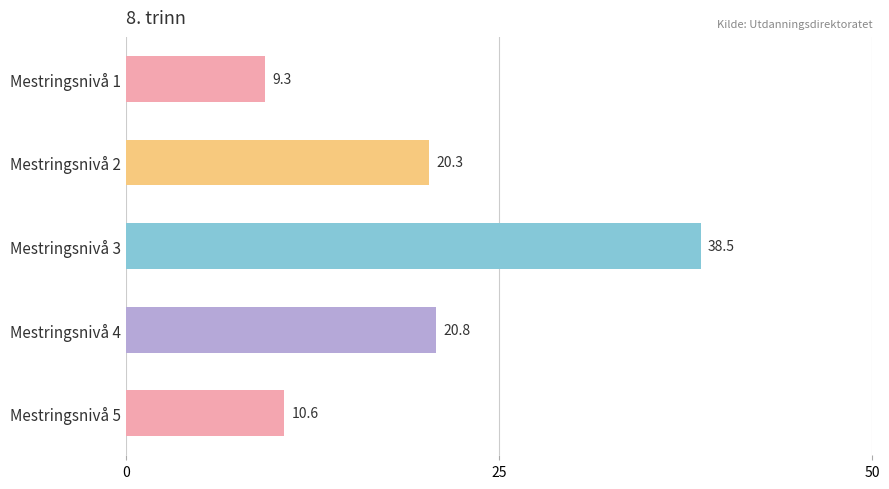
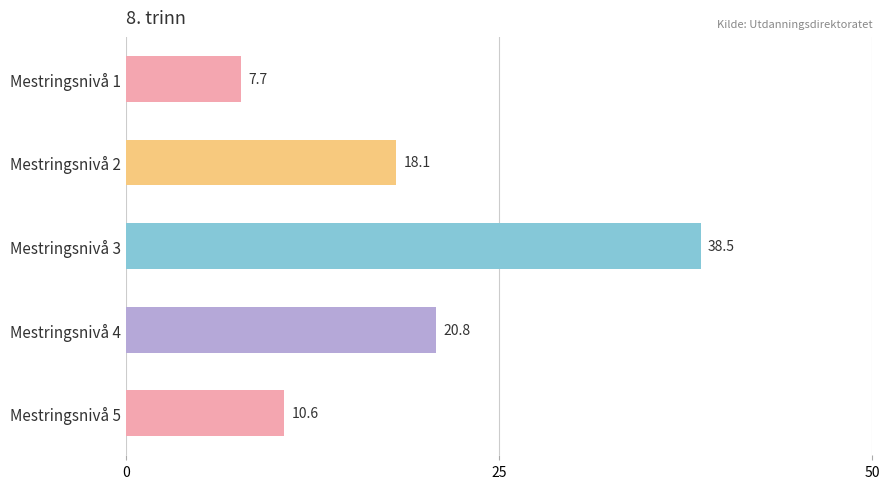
  {
-   "Mestringsnivå 1": 9.3,
-   "Mestringsnivå 2": 20.3,
+   "Mestringsnivå 1": 7.7,
+   "Mestringsnivå 2": 18.1,
    "Mestringsnivå 3": 38.5,
    "Mestringsnivå 4": 20.8,
    "Mestringsnivå 5": 10.6
  }
